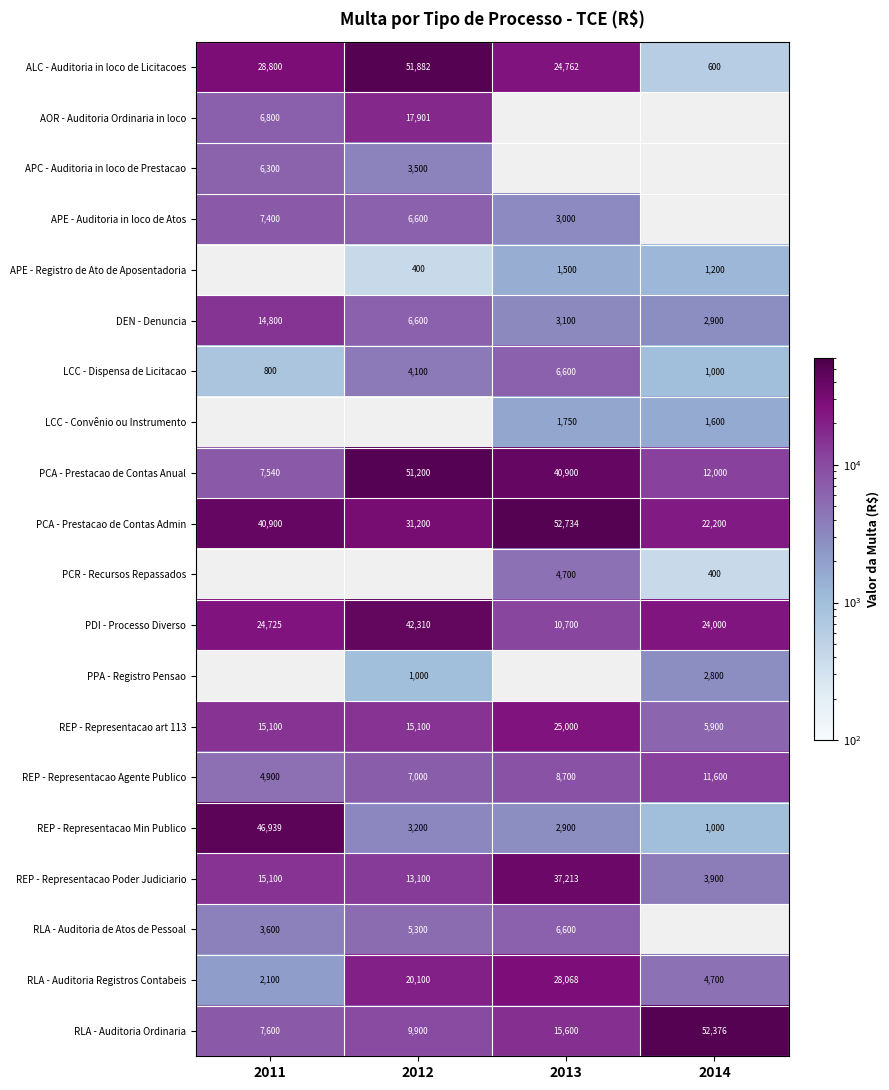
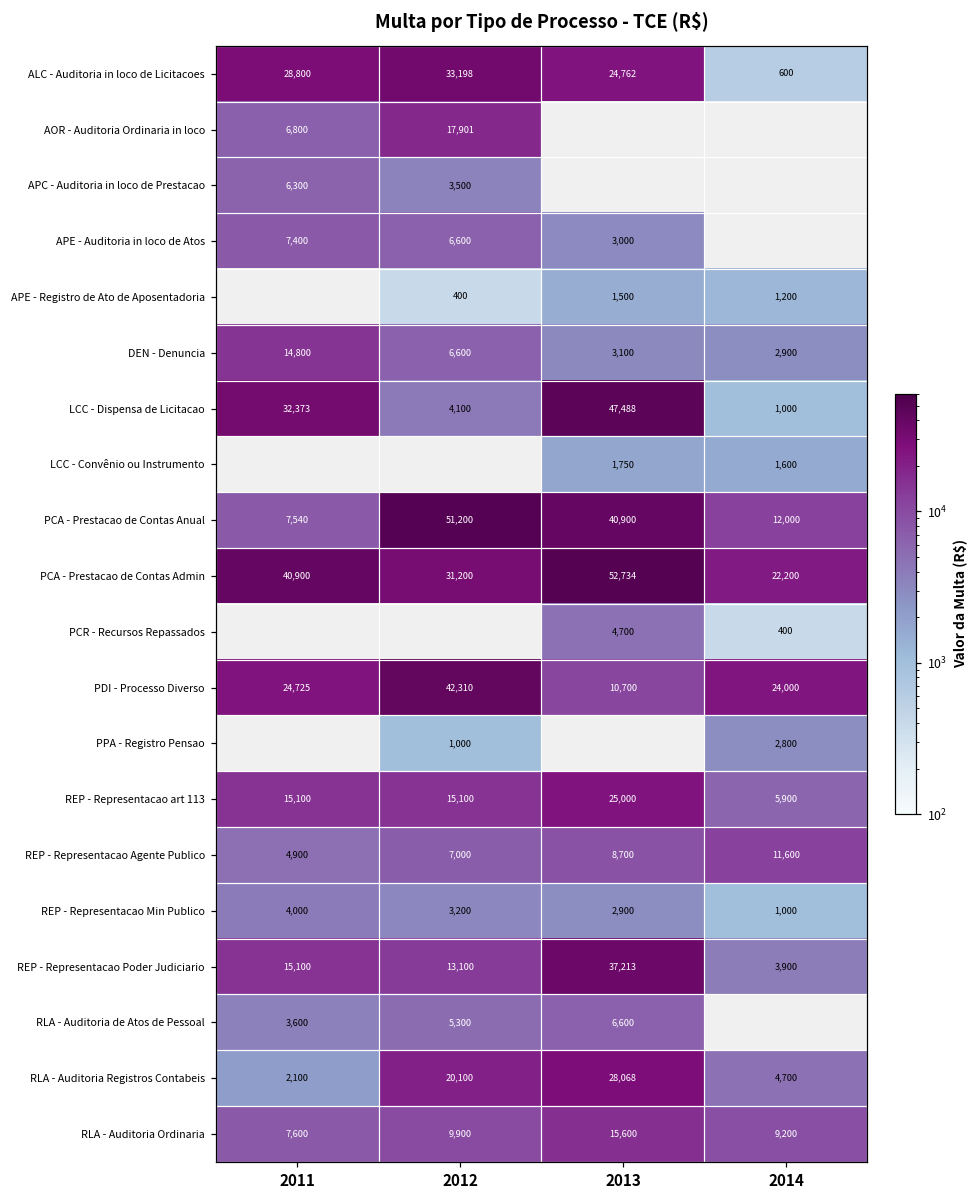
  {
    "ALC - Auditoria in loco de Licitacoes": {
      "2011": "28,800",
-     "2012": "51,882",
+     "2012": "33,198",
      "2013": "24,762",
      "2014": "600"
    },
    "AOR - Auditoria Ordinaria in loco": {
      "2011": "6,800",
      "2012": "17,901"
    },
    "APC - Auditoria in loco de Prestacao": {
      "2011": "6,300",
      "2012": "3,500"
    },
    "APE - Auditoria in loco de Atos": {
      "2011": "7,400",
      "2012": "6,600",
      "2013": "3,000"
    },
    "APE - Registro de Ato de Aposentadoria": {
      "2012": "400",
      "2013": "1,500",
      "2014": "1,200"
    },
    "DEN - Denuncia": {
      "2011": "14,800",
      "2012": "6,600",
      "2013": "3,100",
      "2014": "2,900"
    },
    "LCC - Dispensa de Licitacao": {
-     "2011": "800",
+     "2011": "32,373",
      "2012": "4,100",
-     "2013": "6,600",
+     "2013": "47,488",
      "2014": "1,000"
    },
    "LCC - Convênio ou Instrumento": {
      "2013": "1,750",
      "2014": "1,600"
    },
    "PCA - Prestacao de Contas Anual": {
      "2011": "7,540",
      "2012": "51,200",
      "2013": "40,900",
      "2014": "12,000"
    },
    "PCA - Prestacao de Contas Admin": {
      "2011": "40,900",
      "2012": "31,200",
      "2013": "52,734",
      "2014": "22,200"
    },
    "PCR - Recursos Repassados": {
      "2013": "4,700",
      "2014": "400"
    },
    "PDI - Processo Diverso": {
      "2011": "24,725",
      "2012": "42,310",
      "2013": "10,700",
      "2014": "24,000"
    },
    "PPA - Registro Pensao": {
      "2012": "1,000",
      "2014": "2,800"
    },
    "REP - Representacao art 113": {
      "2011": "15,100",
      "2012": "15,100",
      "2013": "25,000",
      "2014": "5,900"
    },
    "REP - Representacao Agente Publico": {
      "2011": "4,900",
      "2012": "7,000",
      "2013": "8,700",
      "2014": "11,600"
    },
    "REP - Representacao Min Publico": {
-     "2011": "46,939",
+     "2011": "4,000",
      "2012": "3,200",
      "2013": "2,900",
      "2014": "1,000"
    },
    "REP - Representacao Poder Judiciario": {
      "2011": "15,100",
      "2012": "13,100",
      "2013": "37,213",
      "2014": "3,900"
    },
    "RLA - Auditoria de Atos de Pessoal": {
      "2011": "3,600",
      "2012": "5,300",
      "2013": "6,600"
    },
    "RLA - Auditoria Registros Contabeis": {
      "2011": "2,100",
      "2012": "20,100",
      "2013": "28,068",
      "2014": "4,700"
    },
    "RLA - Auditoria Ordinaria": {
      "2011": "7,600",
      "2012": "9,900",
      "2013": "15,600",
-     "2014": "52,376"
+     "2014": "9,200"
    }
  }
